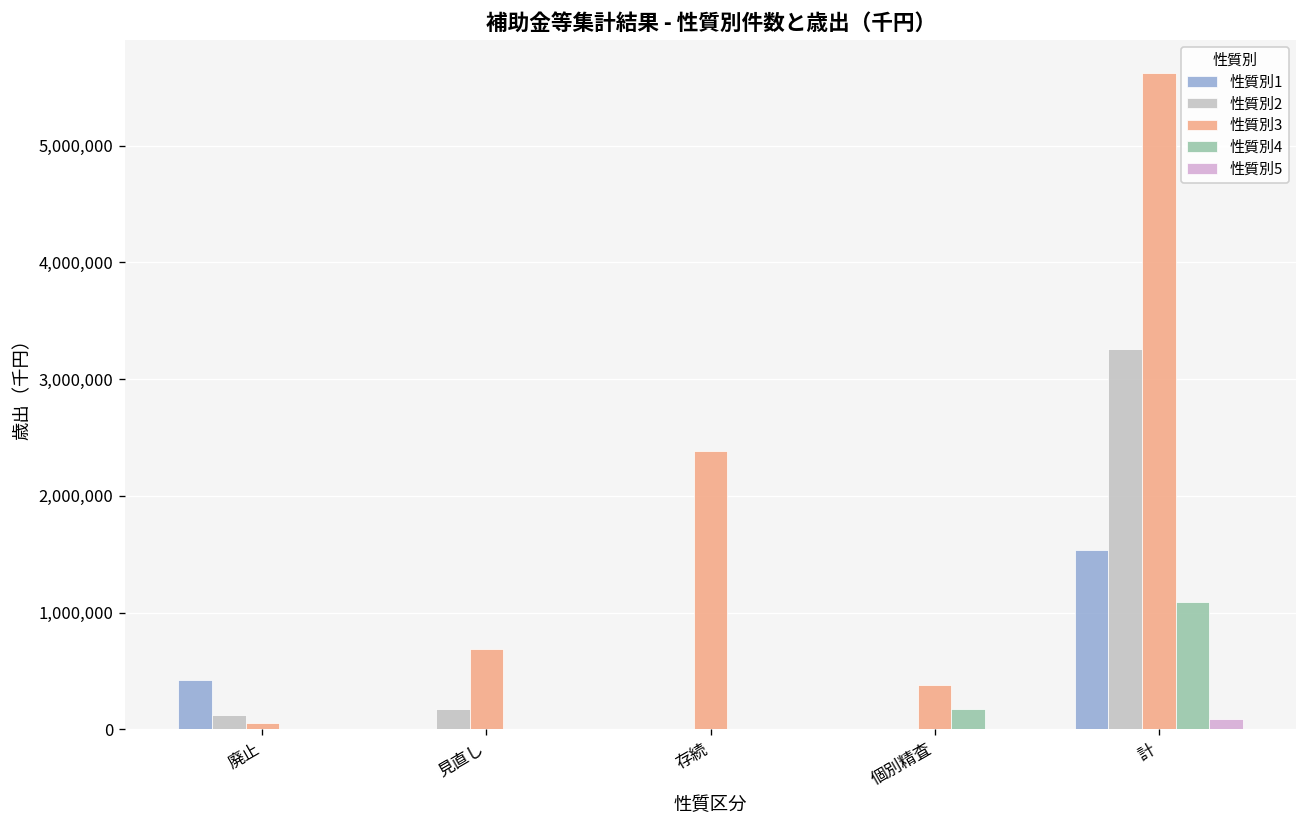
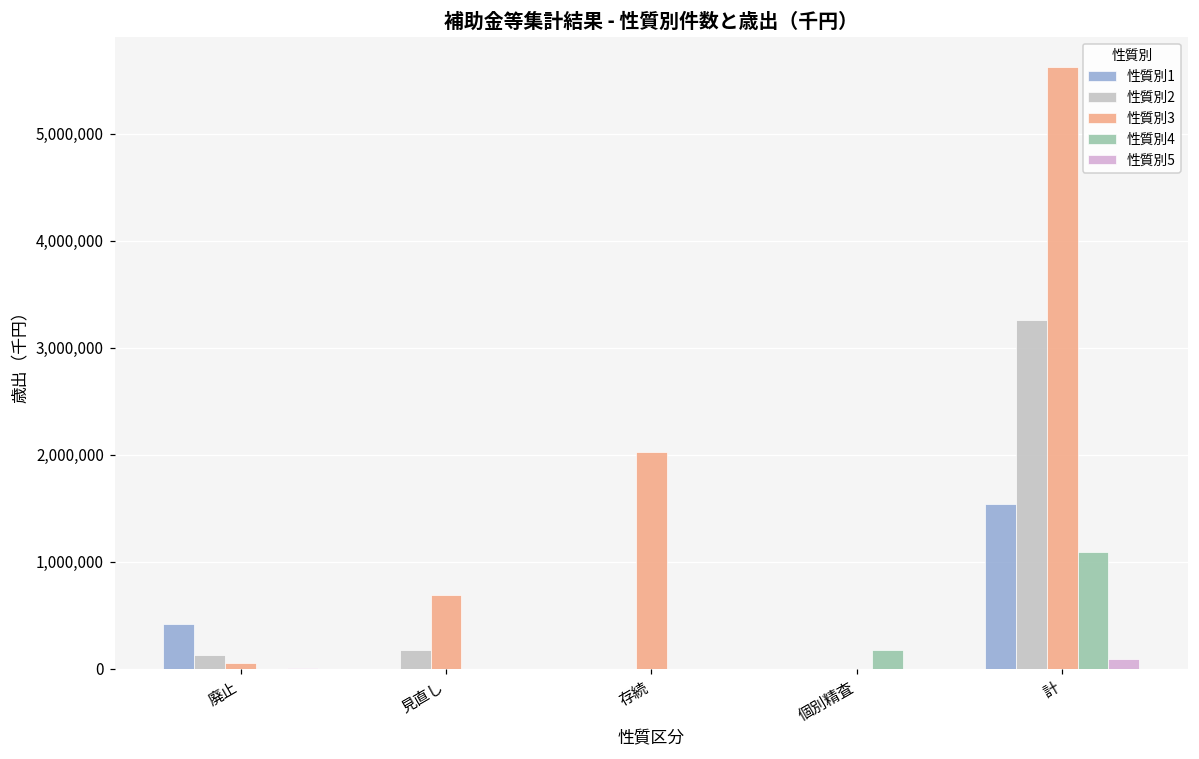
  {
    "性質別3": {
      "廃止": "100,000",
      "見直し": "700,000",
-     "存続": "2,400,000",
-     "個別精査": "400,000",
+     "存続": "2,000,000",
+     "個別精査": "0",
      "計": "5,600,000"
    }
  }
